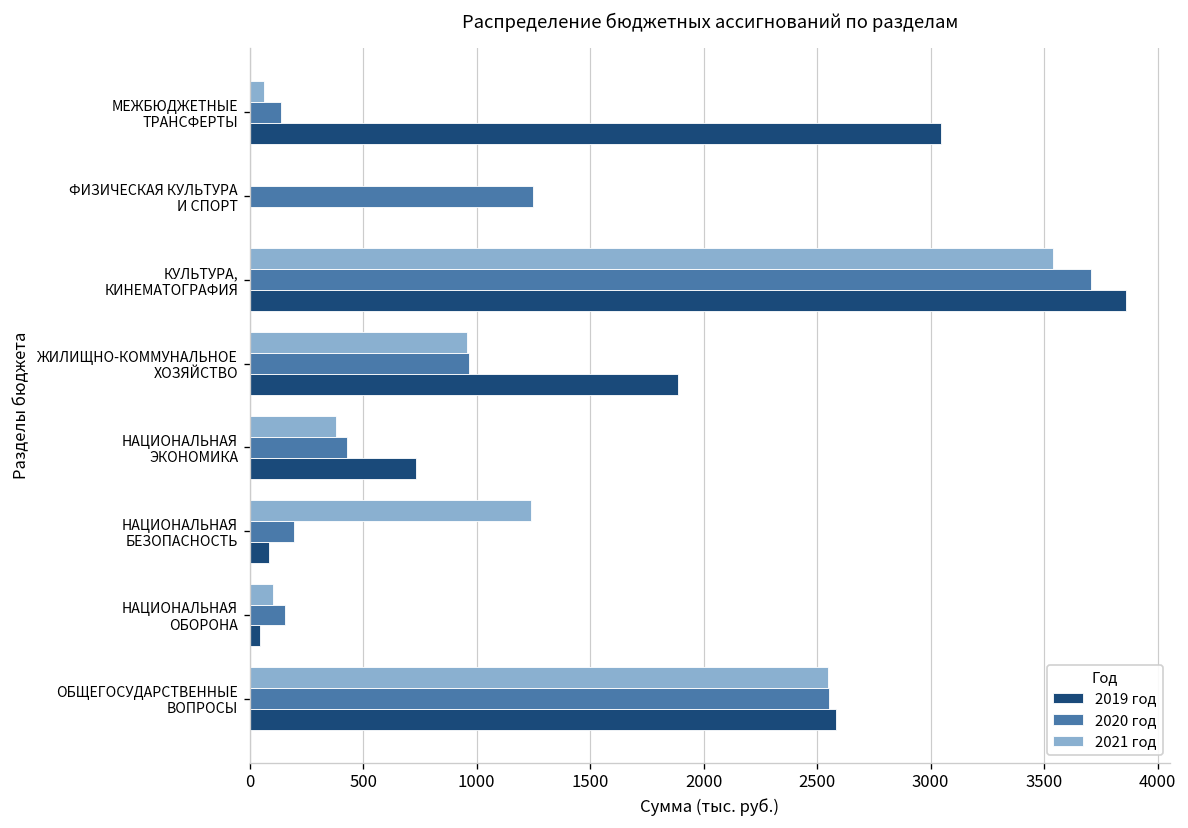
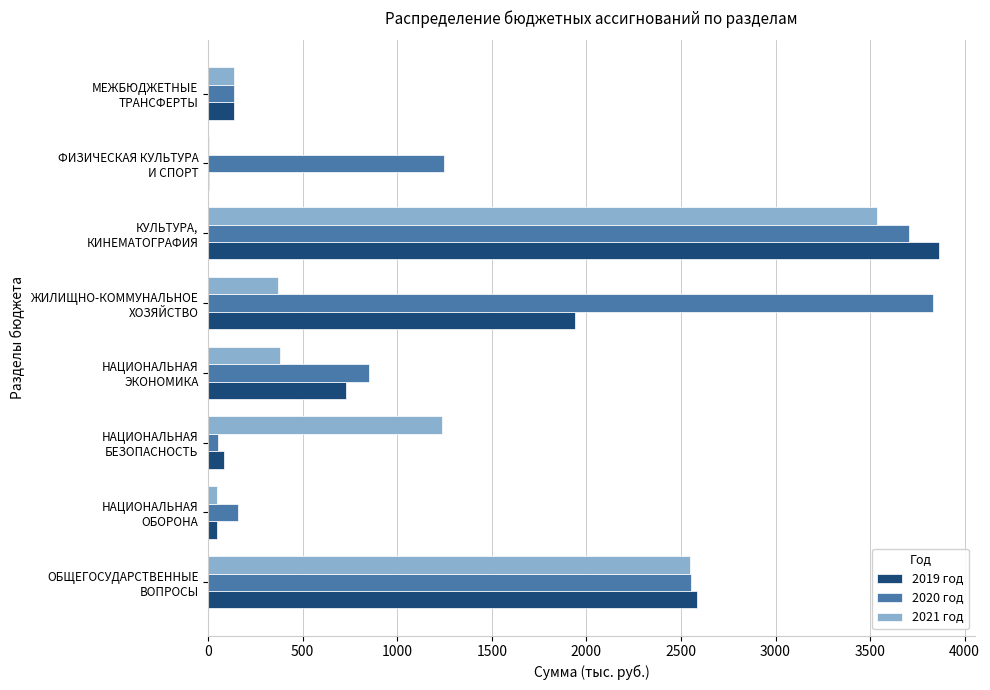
  {
    "2019 год": {
-     "МЕЖБЮДЖЕТНЫЕ ТРАНСФЕРТЫ": 3050,
+     "МЕЖБЮДЖЕТНЫЕ ТРАНСФЕРТЫ": 140,
      "КУЛЬТУРА, КИНЕМАТОГРАФИЯ": 3860,
-     "ЖИЛИЩНО-КОММУНАЛЬНОЕ ХОЗЯЙСТВО": 1890,
+     "ЖИЛИЩНО-КОММУНАЛЬНОЕ ХОЗЯЙСТВО": 1940,
      "НАЦИОНАЛЬНАЯ ЭКОНОМИКА": 730,
      "НАЦИОНАЛЬНАЯ БЕЗОПАСНОСТЬ": 80,
      "НАЦИОНАЛЬНАЯ ОБОРОНА": 50,
      "ОБЩЕГОСУДАРСТВЕННЫЕ ВОПРОСЫ": 2580
    },
    "2020 год": {
      "МЕЖБЮДЖЕТНЫЕ ТРАНСФЕРТЫ": 140,
      "ФИЗИЧЕСКАЯ КУЛЬТУРА И СПОРТ": 1250,
      "КУЛЬТУРА, КИНЕМАТОГРАФИЯ": 3710,
-     "ЖИЛИЩНО-КОММУНАЛЬНОЕ ХОЗЯЙСТВО": 970,
-     "НАЦИОНАЛЬНАЯ ЭКОНОМИКА": 430,
-     "НАЦИОНАЛЬНАЯ БЕЗОПАСНОСТЬ": 190,
+     "ЖИЛИЩНО-КОММУНАЛЬНОЕ ХОЗЯЙСТВО": 3840,
+     "НАЦИОНАЛЬНАЯ ЭКОНОМИКА": 850,
+     "НАЦИОНАЛЬНАЯ БЕЗОПАСНОСТЬ": 50,
      "НАЦИОНАЛЬНАЯ ОБОРОНА": 160,
      "ОБЩЕГОСУДАРСТВЕННЫЕ ВОПРОСЫ": 2550
    },
    "2021 год": {
-     "МЕЖБЮДЖЕТНЫЕ ТРАНСФЕРТЫ": 60,
+     "МЕЖБЮДЖЕТНЫЕ ТРАНСФЕРТЫ": 140,
      "КУЛЬТУРА, КИНЕМАТОГРАФИЯ": 3540,
-     "ЖИЛИЩНО-КОММУНАЛЬНОЕ ХОЗЯЙСТВО": 960,
+     "ЖИЛИЩНО-КОММУНАЛЬНОЕ ХОЗЯЙСТВО": 370,
      "НАЦИОНАЛЬНАЯ ЭКОНОМИКА": 380,
      "НАЦИОНАЛЬНАЯ БЕЗОПАСНОСТЬ": 1240,
-     "НАЦИОНАЛЬНАЯ ОБОРОНА": 100,
+     "НАЦИОНАЛЬНАЯ ОБОРОНА": 50,
      "ОБЩЕГОСУДАРСТВЕННЫЕ ВОПРОСЫ": 2550
    }
  }
